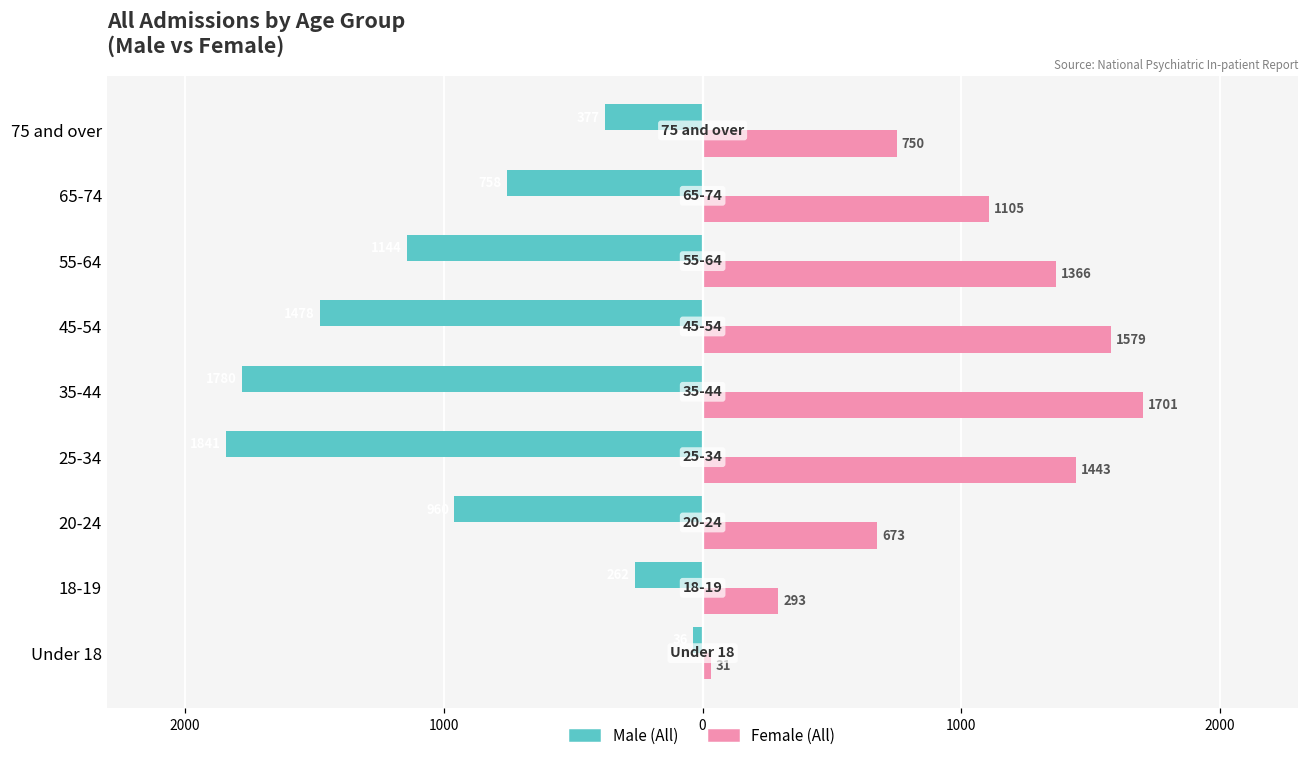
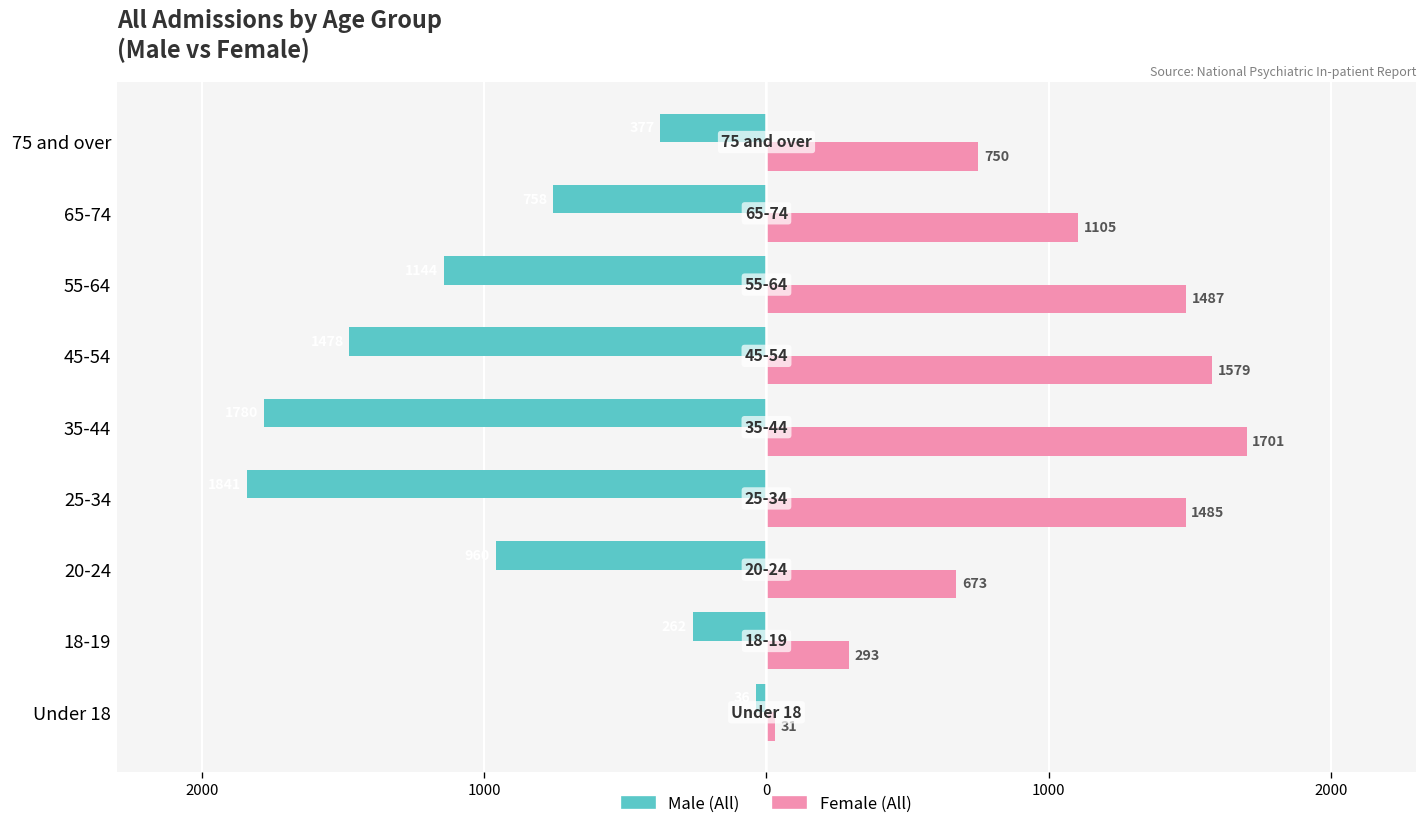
  {
    "Female (All)": {
      "75 and over": 750,
      "65-74": 1105,
-     "55-64": 1366,
+     "55-64": 1487,
      "45-54": 1579,
      "35-44": 1701,
-     "25-34": 1443,
+     "25-34": 1485,
      "20-24": 673,
      "18-19": 293
    }
  }
